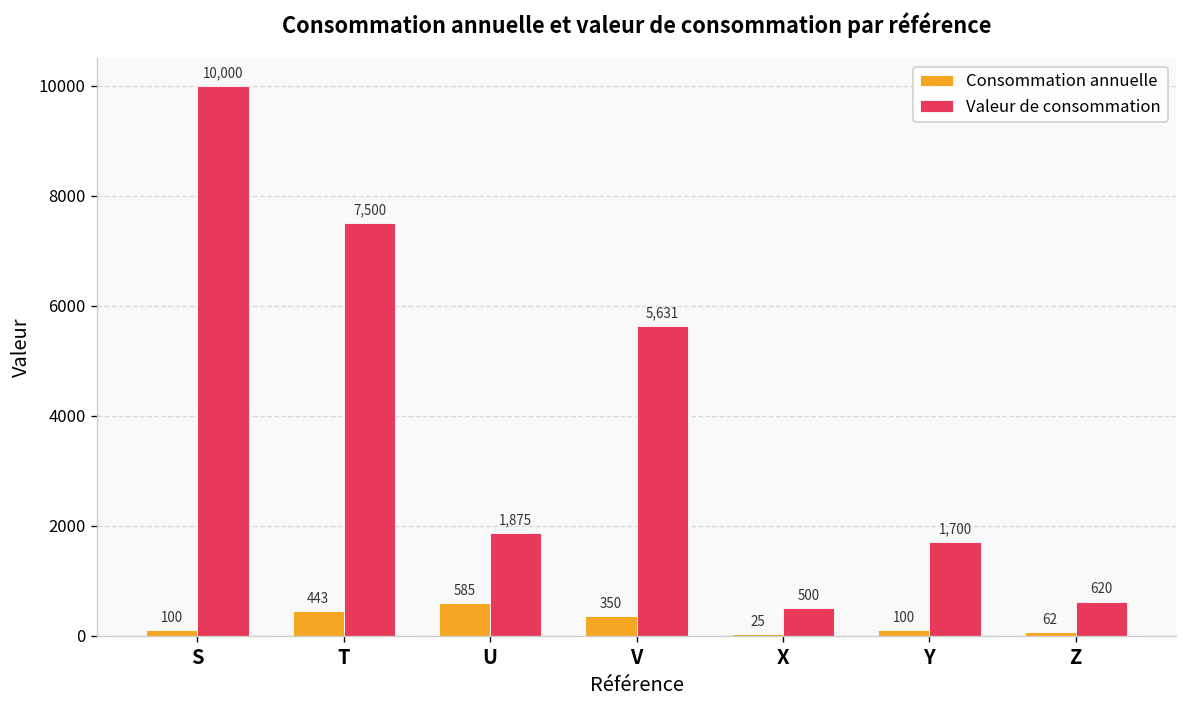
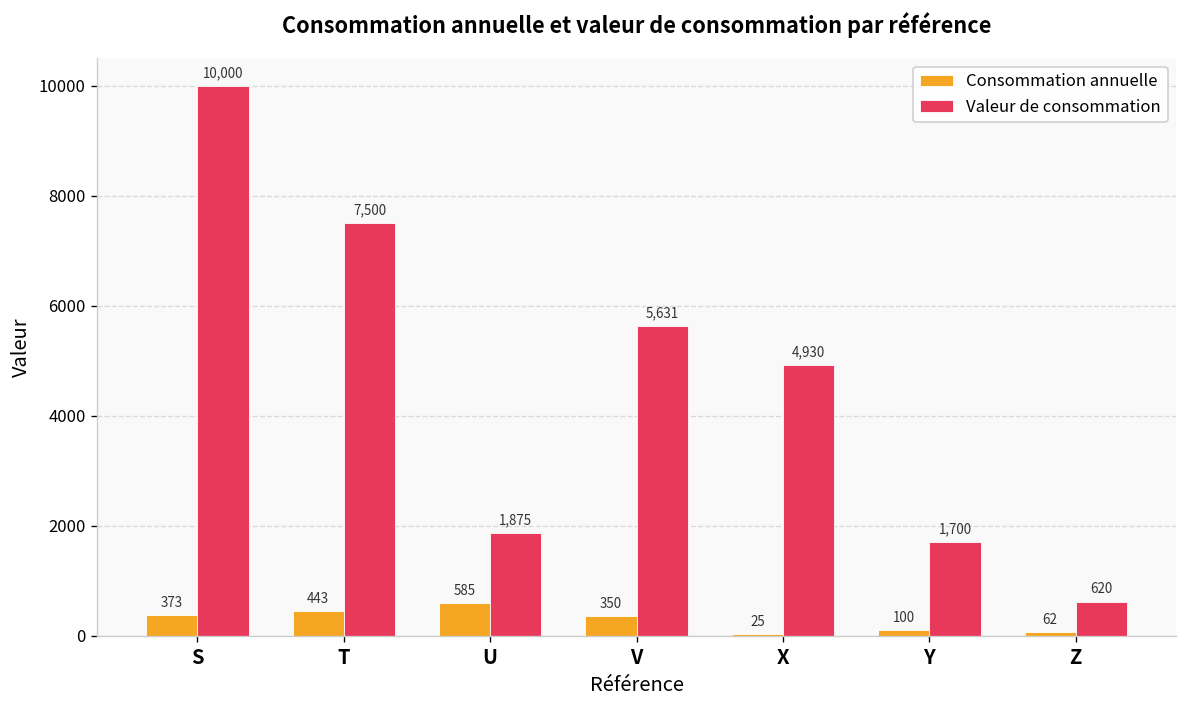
  {
    "Consommation annuelle": {
-     "S": "100",
+     "S": "373",
      "T": "443",
      "U": "585",
      "V": "350",
      "X": "25",
      "Y": "100",
      "Z": "62"
    },
    "Valeur de consommation": {
      "S": "10,000",
      "T": "7,500",
      "U": "1,875",
      "V": "5,631",
-     "X": "500",
+     "X": "4,930",
      "Y": "1,700",
      "Z": "620"
    }
  }
